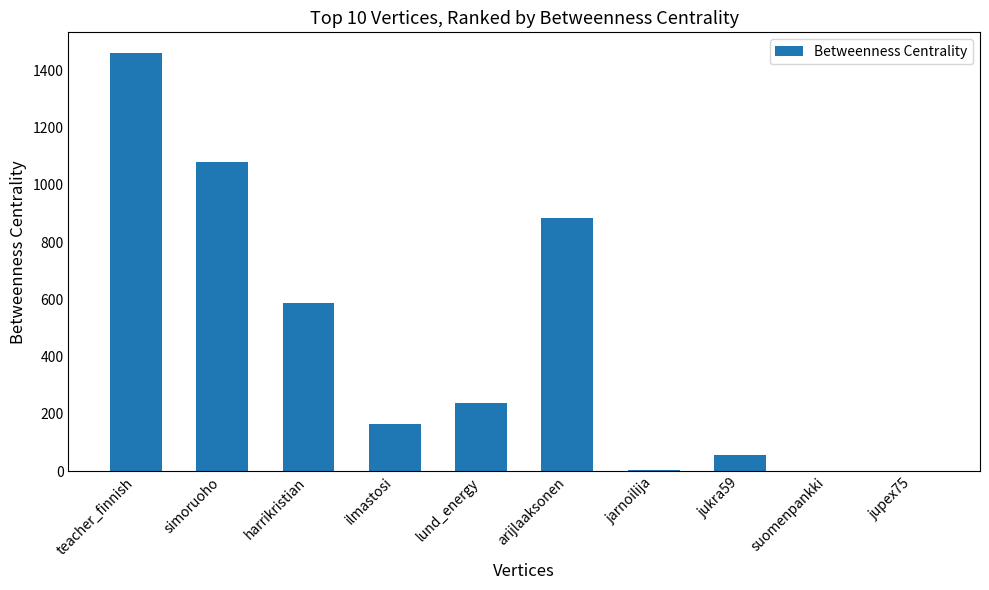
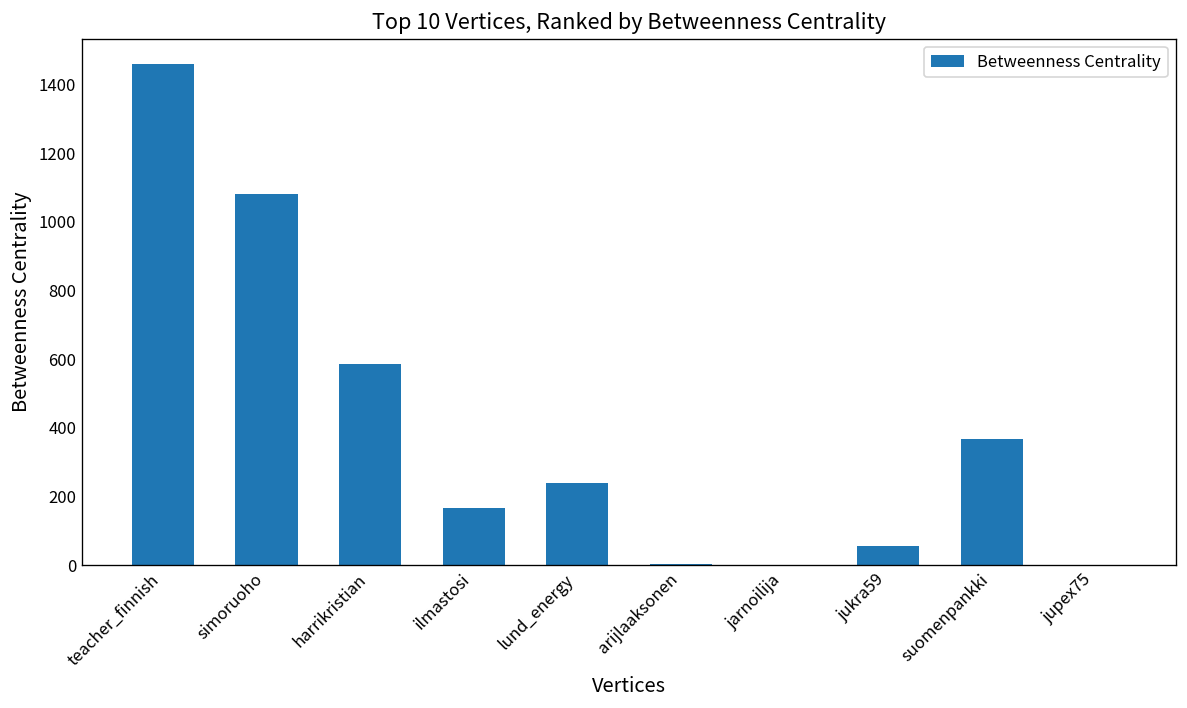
  {
    "teacher_finnish": 1460,
    "simoruoho": 1080,
    "harrikristian": 590,
    "ilmastosi": 170,
    "lund_energy": 240,
-   "arijlaaksonen": 880,
+   "arijlaaksonen": 10,
    "jukra59": 60,
-   "suomenpankki": 0
+   "suomenpankki": 370
  }
